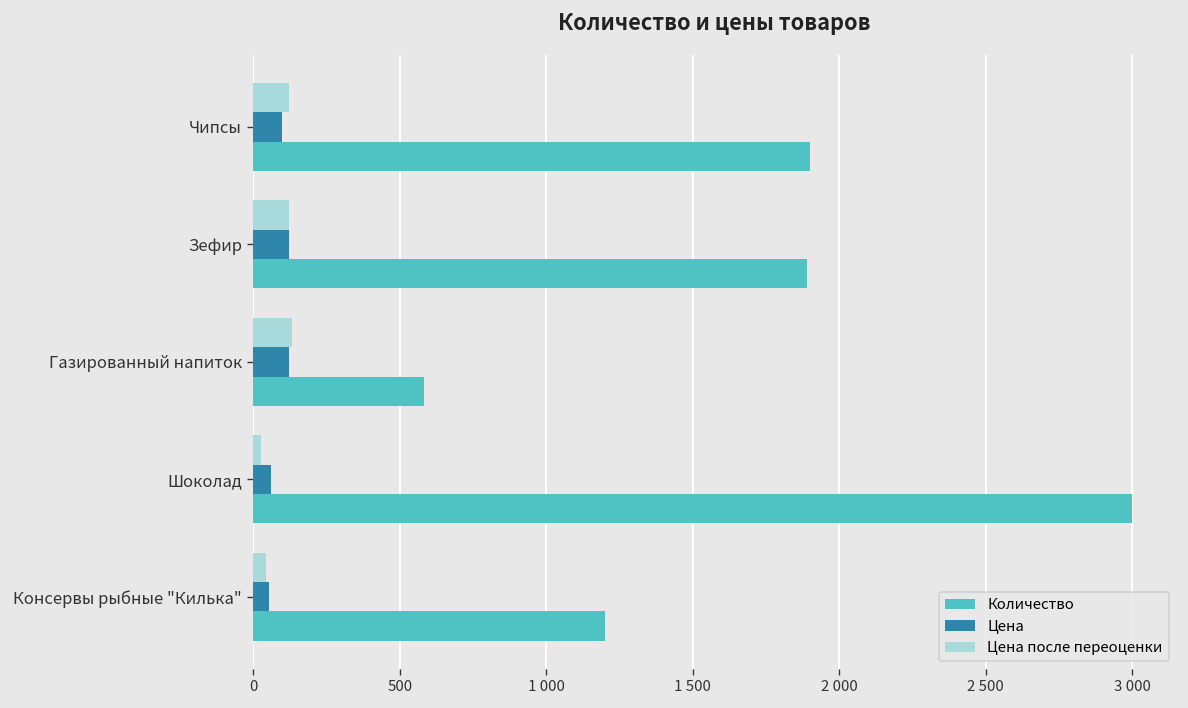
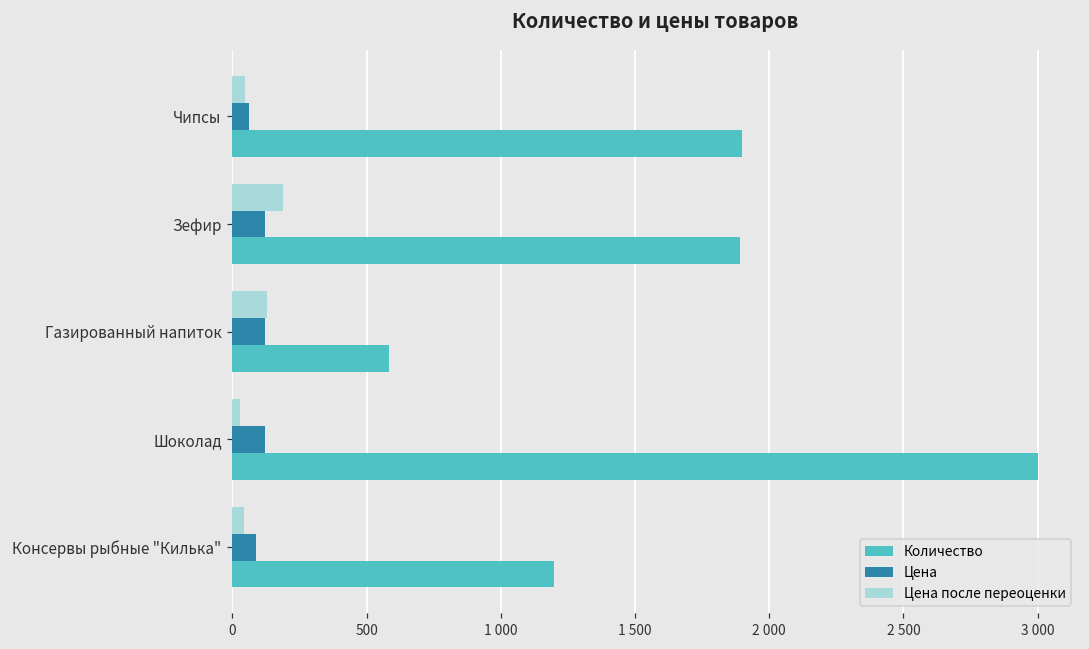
  {
    "Количество": {
      "Чипсы": 1900,
      "Зефир": 1890,
      "Газированный напиток": 580,
      "Шоколад": 3000,
      "Консервы рыбные \"Килька\"": 1200
    },
    "Цена": {
-     "Чипсы": 100,
+     "Чипсы": 60,
      "Зефир": 120,
      "Газированный напиток": 120,
-     "Шоколад": 60,
-     "Консервы рыбные \"Килька\"": 50
+     "Шоколад": 120,
+     "Консервы рыбные \"Килька\"": 90
    },
    "Цена после переоценки": {
-     "Чипсы": 120,
-     "Зефир": 120,
+     "Чипсы": 50,
+     "Зефир": 190,
      "Газированный напиток": 130,
      "Шоколад": 30,
      "Консервы рыбные \"Килька\"": 40
    }
  }
